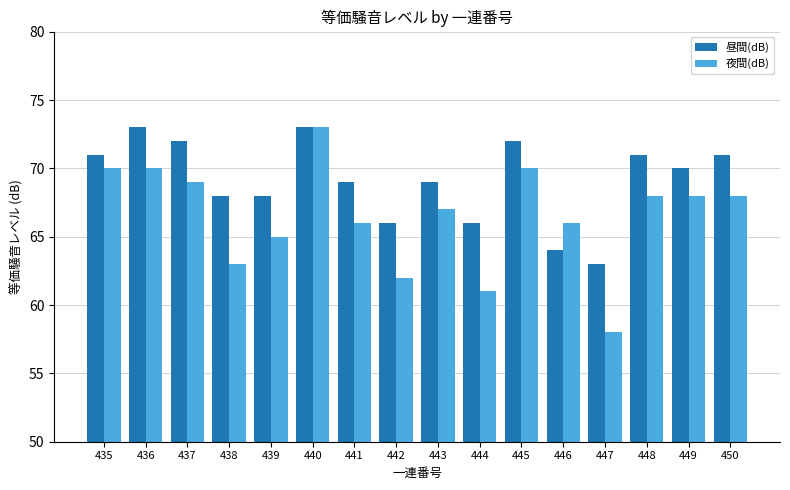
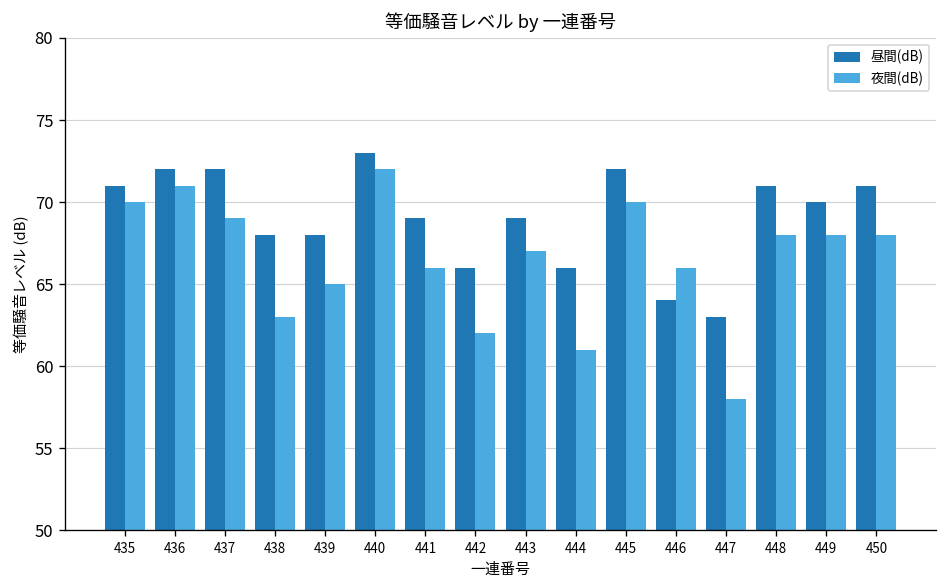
  {
    "昼間(dB)": {
      "435": 71,
-     "436": 73,
+     "436": 72,
      "437": 72,
      "438": 68,
      "439": 68,
      "440": 73,
      "441": 69,
      "442": 66,
      "443": 69,
      "444": 66,
      "445": 72,
      "446": 64,
      "447": 63,
      "448": 71,
      "449": 70,
      "450": 71
    },
    "夜間(dB)": {
      "435": 70,
-     "436": 70,
+     "436": 71,
      "437": 69,
      "438": 63,
      "439": 65,
-     "440": 73,
+     "440": 72,
      "441": 66,
      "442": 62,
      "443": 67,
      "444": 61,
      "445": 70,
      "446": 66,
      "447": 58,
      "448": 68,
      "449": 68,
      "450": 68
    }
  }
